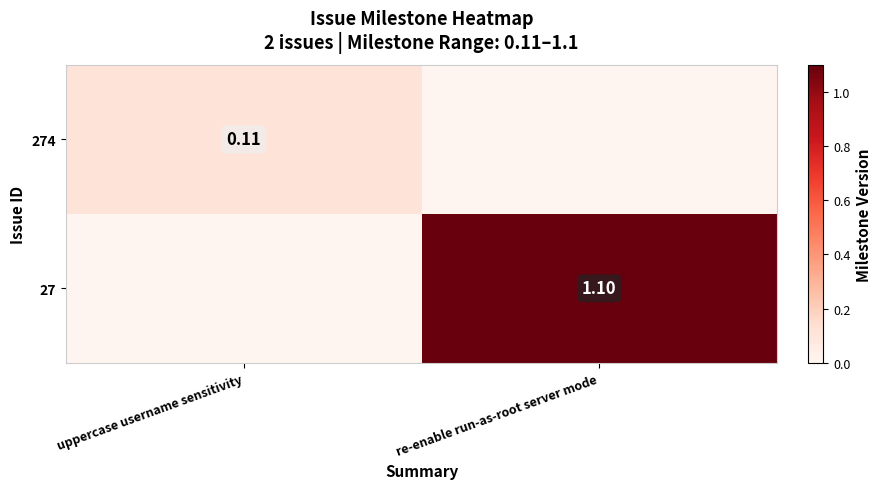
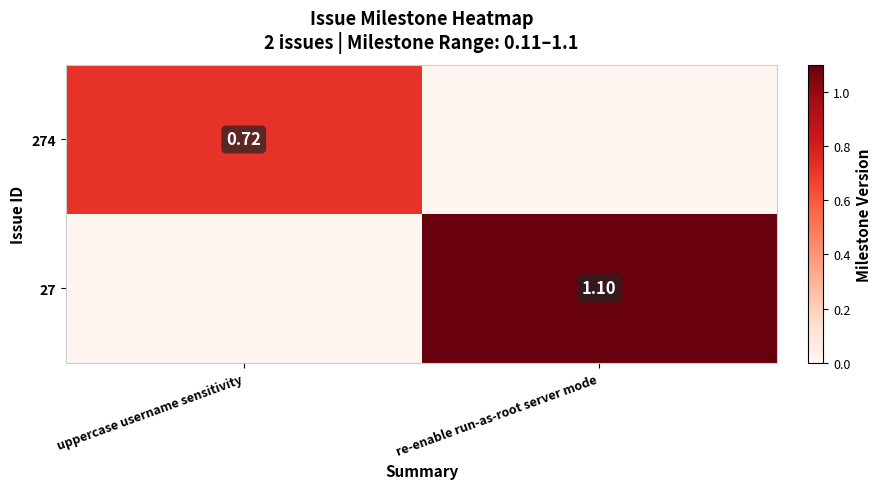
  {
    "274": {
-     "uppercase username sensitivity": 0.11
+     "uppercase username sensitivity": 0.72
    }
  }
